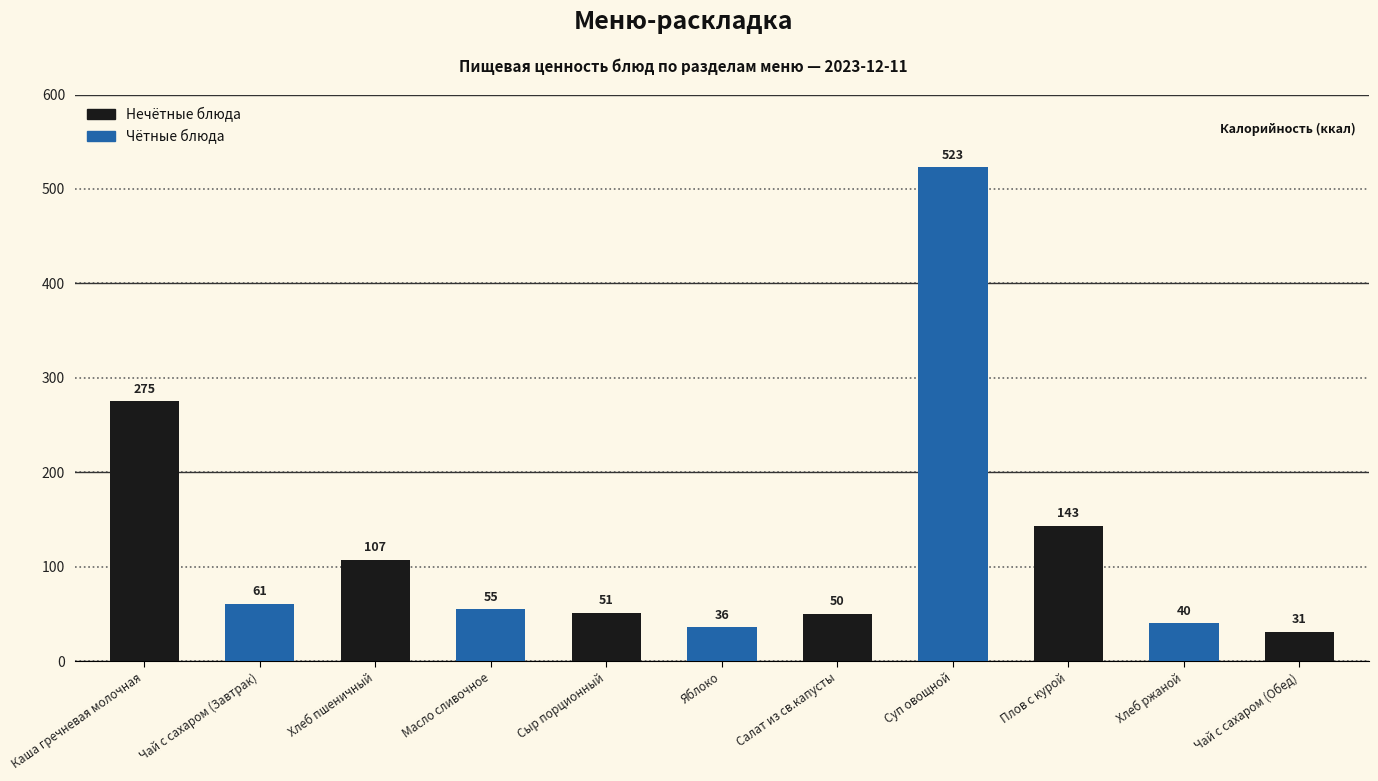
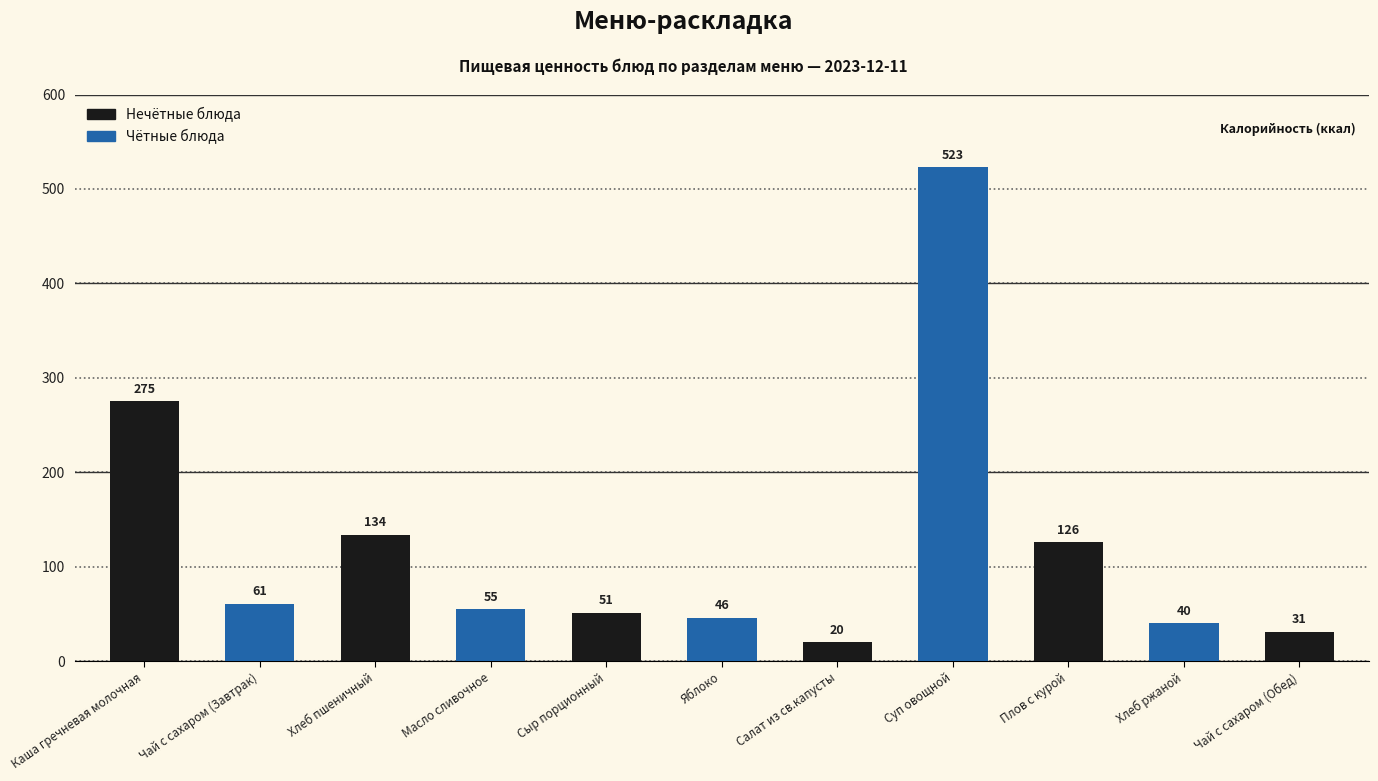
  {
    "Каша гречневая молочная": 275,
    "Чай с сахаром (Завтрак)": 61,
-   "Хлеб пшеничный": 107,
+   "Хлеб пшеничный": 134,
    "Масло сливочное": 55,
    "Сыр порционный": 51,
-   "Яблоко": 36,
-   "Салат из св.капусты": 50,
+   "Яблоко": 46,
+   "Салат из св.капусты": 20,
    "Суп овощной": 523,
-   "Плов с курой": 143,
+   "Плов с курой": 126,
    "Хлеб ржаной": 40,
    "Чай с сахаром (Обед)": 31
  }
